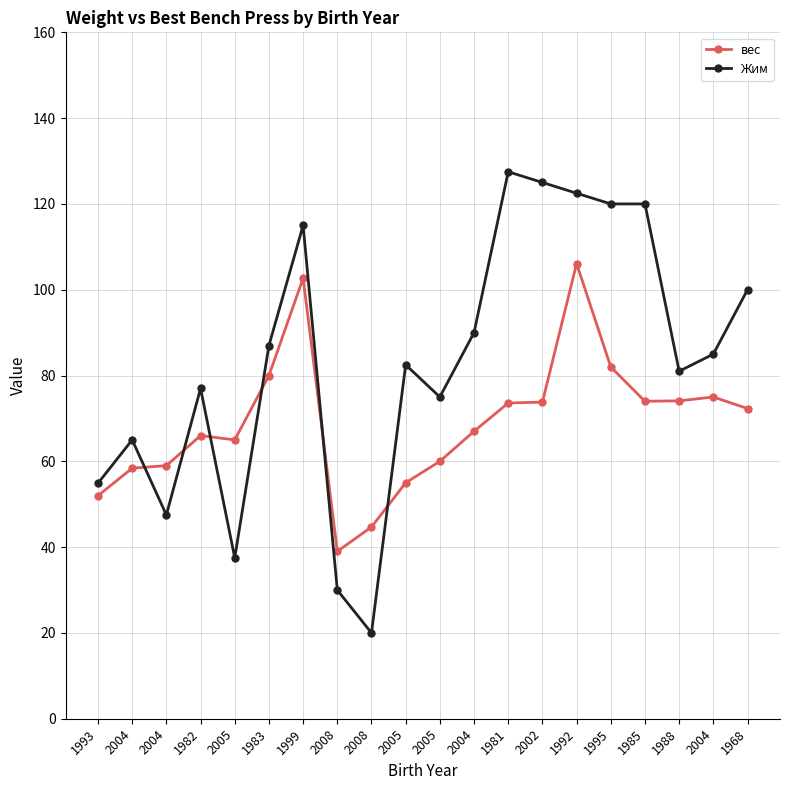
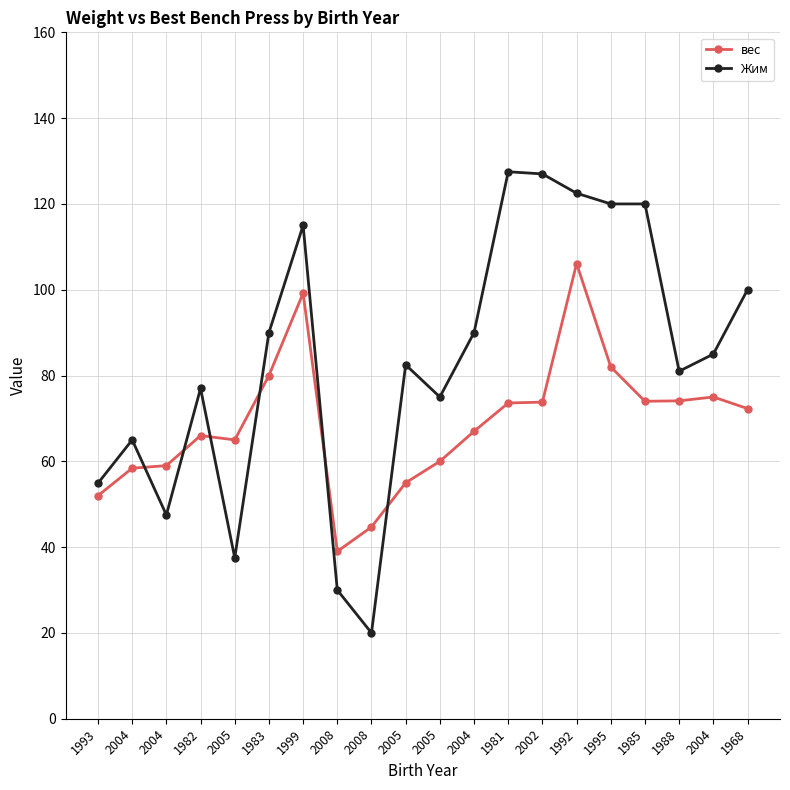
  {
    "вес": {
      "1993": 52,
      "1982": 66,
      "1983": 80,
-     "1999": 103,
+     "1999": 99,
      "1981": 74,
      "2002": 74,
      "1992": 106,
      "1995": 82,
      "1985": 74,
      "1988": 74,
      "1968": 72
    },
    "Жим": {
      "1993": 55,
      "1982": 77,
-     "1983": 87,
+     "1983": 90,
      "1999": 115,
      "1981": 128,
-     "2002": 125,
+     "2002": 127,
      "1992": 123,
      "1995": 120,
      "1985": 120,
      "1988": 81,
      "1968": 100
    }
  }
